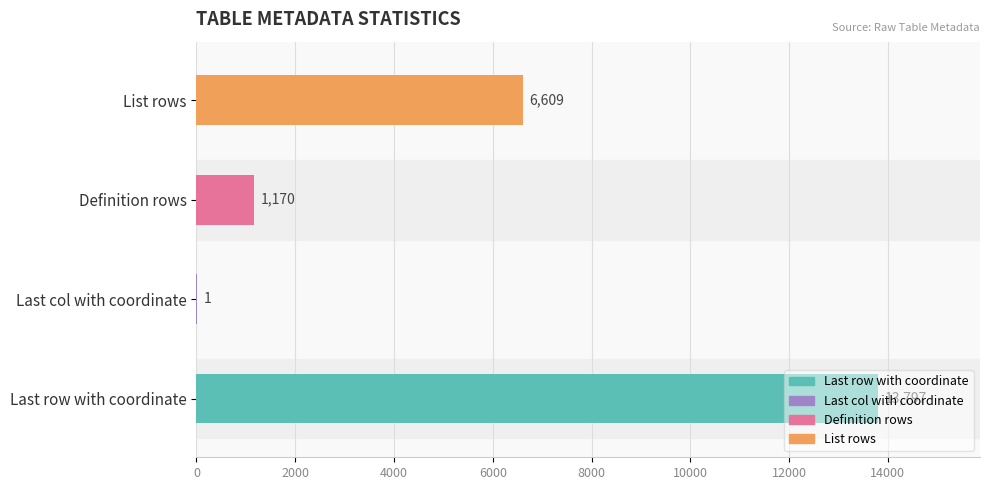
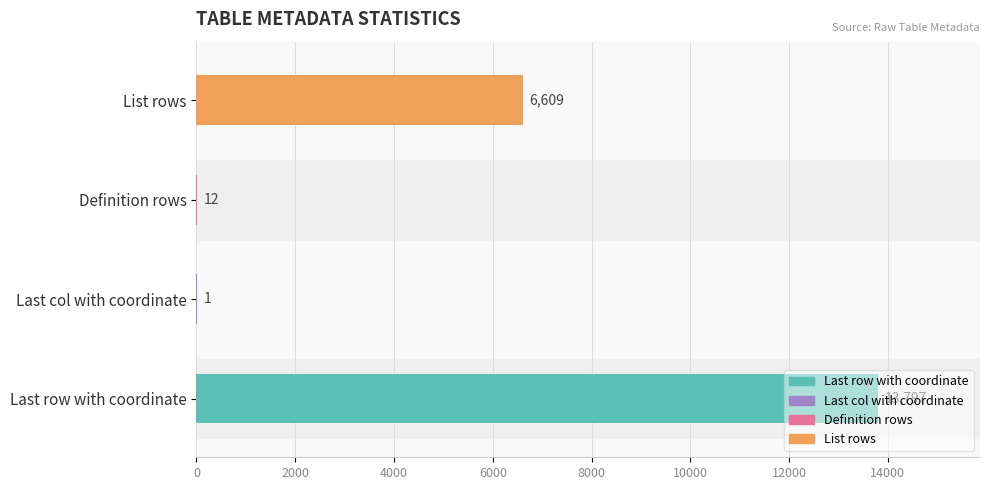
  {
    "List rows": "6,609",
-   "Definition rows": "1,170",
+   "Definition rows": "12",
    "Last col with coordinate": "1"
  }
